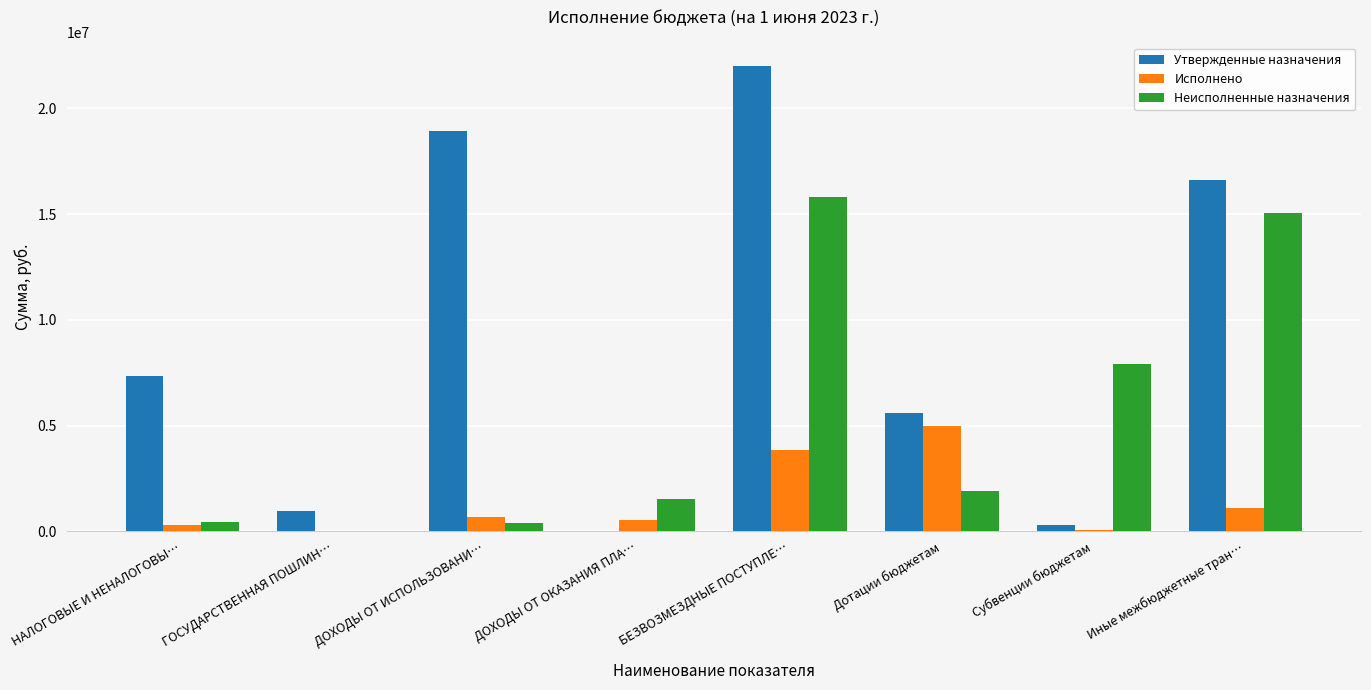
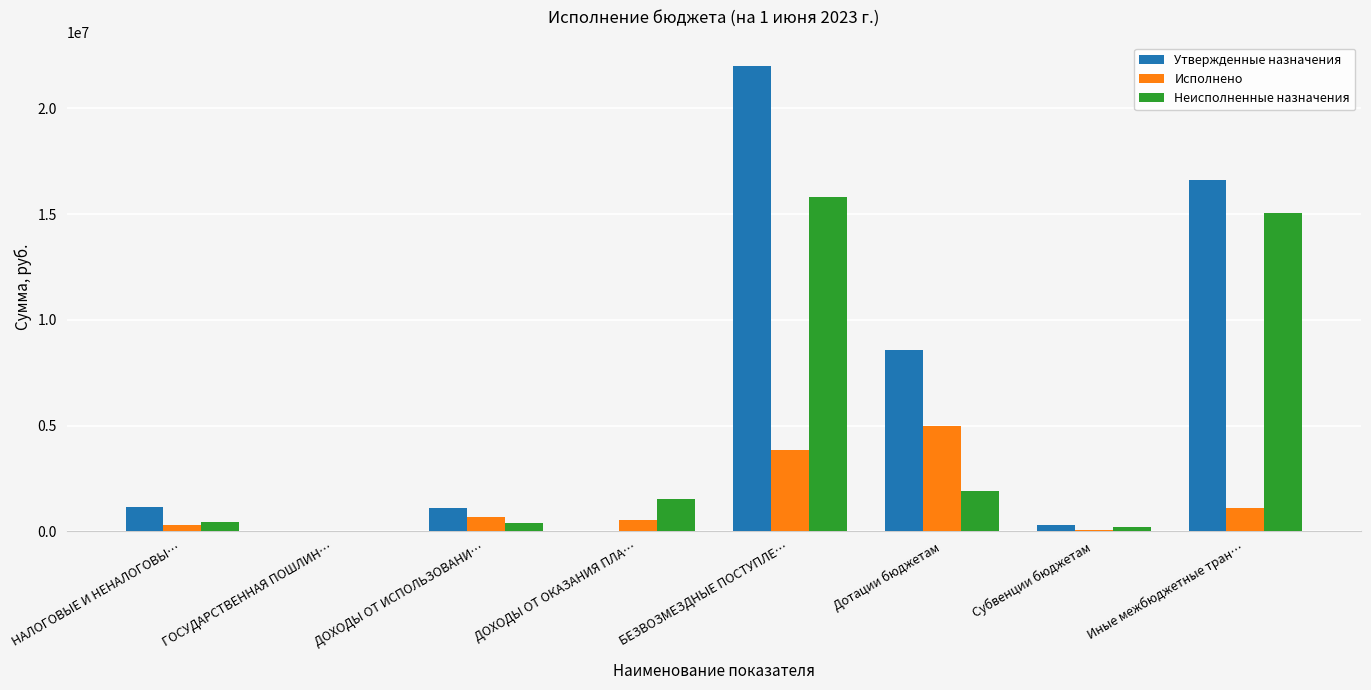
  {
    "Утвержденные назначения": {
-     "НАЛОГОВЫЕ И НЕНАЛОГОВЫ…": 7300000,
-     "ГОСУДАРСТВЕННАЯ ПОШЛИН…": 1000000,
-     "ДОХОДЫ ОТ ИСПОЛЬЗОВАНИ…": 18900000,
+     "НАЛОГОВЫЕ И НЕНАЛОГОВЫ…": 1100000,
+     "ГОСУДАРСТВЕННАЯ ПОШЛИН…": 0,
+     "ДОХОДЫ ОТ ИСПОЛЬЗОВАНИ…": 1100000,
      "БЕЗВОЗМЕЗДНЫЕ ПОСТУПЛЕ…": 22000000,
-     "Дотации бюджетам": 5600000,
+     "Дотации бюджетам": 8600000,
      "Субвенции бюджетам": 300000,
      "Иные межбюджетные тран…": 16600000
    },
    "Исполнено": {
      "НАЛОГОВЫЕ И НЕНАЛОГОВЫ…": 300000,
      "ДОХОДЫ ОТ ИСПОЛЬЗОВАНИ…": 700000,
      "ДОХОДЫ ОТ ОКАЗАНИЯ ПЛА…": 500000,
      "БЕЗВОЗМЕЗДНЫЕ ПОСТУПЛЕ…": 3800000,
      "Дотации бюджетам": 5000000,
      "Иные межбюджетные тран…": 1100000
    },
    "Неисполненные назначения": {
      "НАЛОГОВЫЕ И НЕНАЛОГОВЫ…": 400000,
      "ДОХОДЫ ОТ ИСПОЛЬЗОВАНИ…": 400000,
      "ДОХОДЫ ОТ ОКАЗАНИЯ ПЛА…": 1600000,
      "БЕЗВОЗМЕЗДНЫЕ ПОСТУПЛЕ…": 15800000,
      "Дотации бюджетам": 1900000,
-     "Субвенции бюджетам": 7900000,
+     "Субвенции бюджетам": 200000,
      "Иные межбюджетные тран…": 15000000
    }
  }
